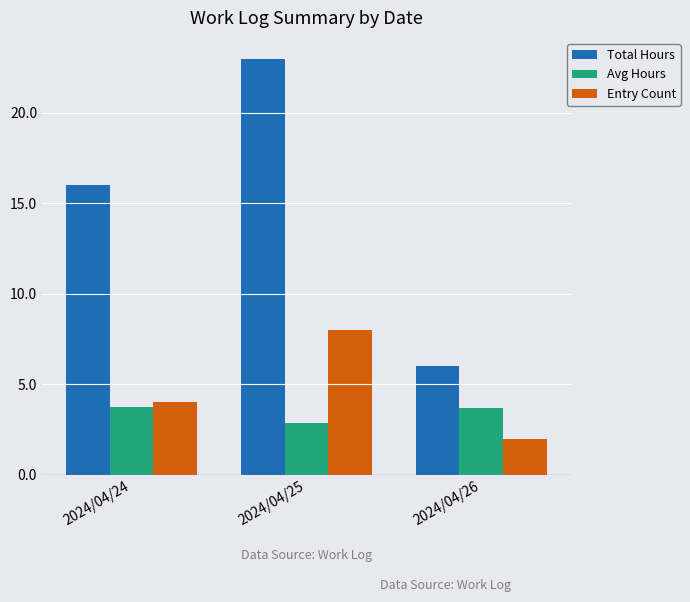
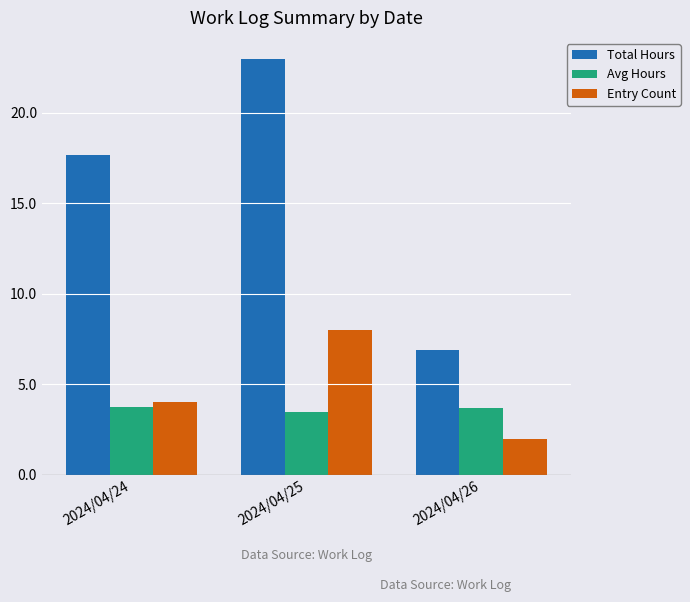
  {
    "Total Hours": {
-     "2024/04/24": 16.0,
+     "2024/04/24": 17.7,
      "2024/04/25": 23.0,
-     "2024/04/26": 6.0
+     "2024/04/26": 6.9
    },
    "Avg Hours": {
      "2024/04/24": 3.7,
-     "2024/04/25": 2.9,
+     "2024/04/25": 3.5,
      "2024/04/26": 3.7
    },
    "Entry Count": {
      "2024/04/24": 4.0,
      "2024/04/25": 8.0,
      "2024/04/26": 2.0
    }
  }
